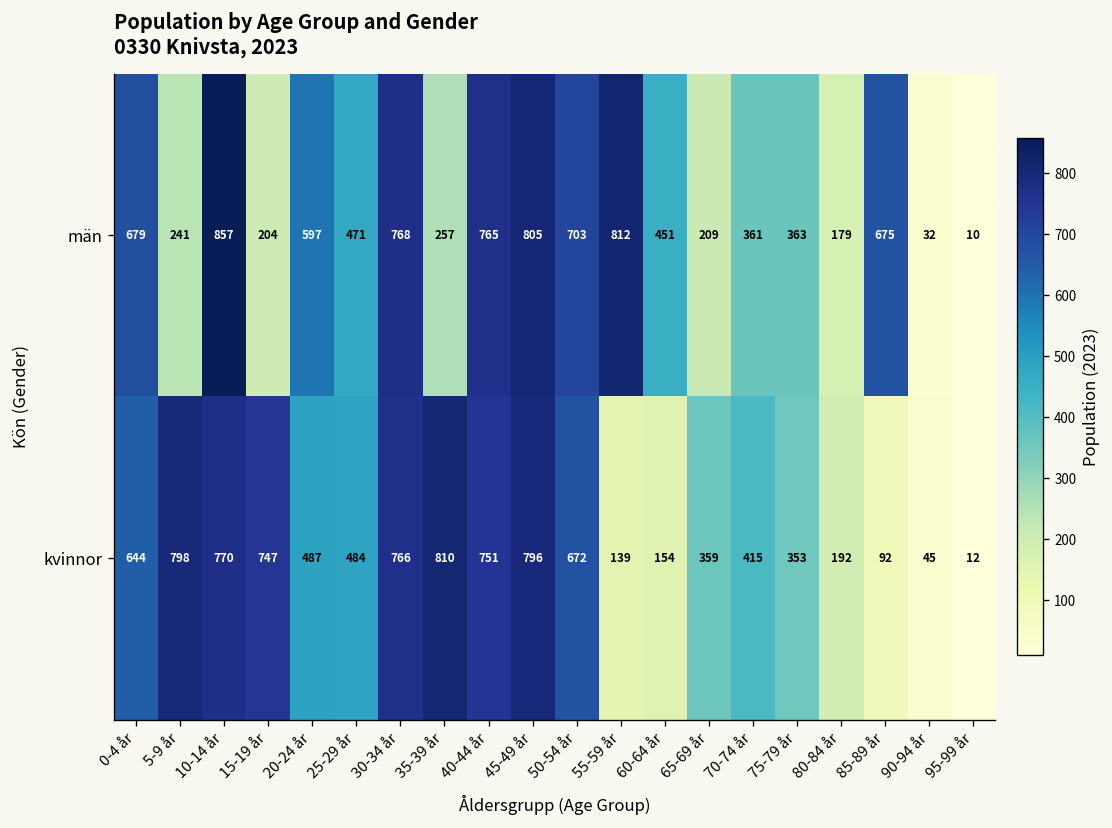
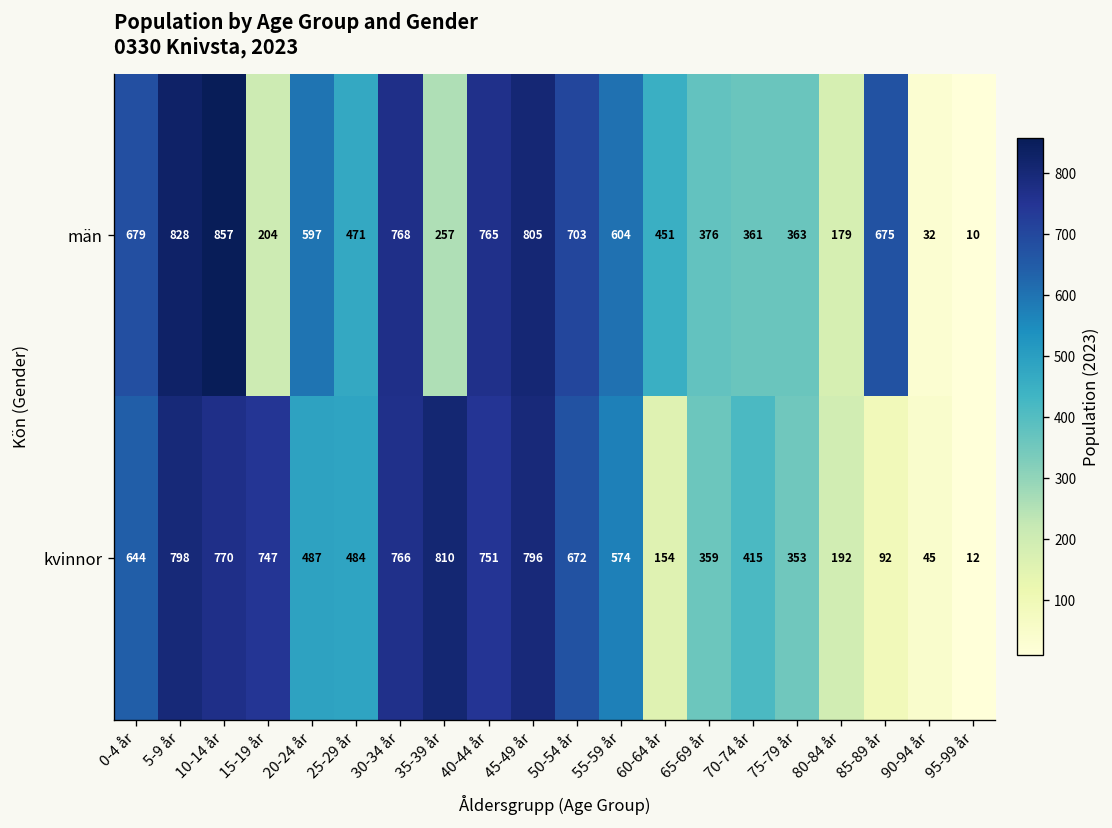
  {
    "män": {
      "0-4 år": 679,
-     "5-9 år": 241,
+     "5-9 år": 828,
      "10-14 år": 857,
      "15-19 år": 204,
      "20-24 år": 597,
      "25-29 år": 471,
      "30-34 år": 768,
      "35-39 år": 257,
      "40-44 år": 765,
      "45-49 år": 805,
      "50-54 år": 703,
-     "55-59 år": 812,
+     "55-59 år": 604,
      "60-64 år": 451,
-     "65-69 år": 209,
+     "65-69 år": 376,
      "70-74 år": 361,
      "75-79 år": 363,
      "80-84 år": 179,
      "85-89 år": 675,
      "90-94 år": 32,
      "95-99 år": 10
    },
    "kvinnor": {
      "0-4 år": 644,
      "5-9 år": 798,
      "10-14 år": 770,
      "15-19 år": 747,
      "20-24 år": 487,
      "25-29 år": 484,
      "30-34 år": 766,
      "35-39 år": 810,
      "40-44 år": 751,
      "45-49 år": 796,
      "50-54 år": 672,
-     "55-59 år": 139,
+     "55-59 år": 574,
      "60-64 år": 154,
      "65-69 år": 359,
      "70-74 år": 415,
      "75-79 år": 353,
      "80-84 år": 192,
      "85-89 år": 92,
      "90-94 år": 45,
      "95-99 år": 12
    }
  }
